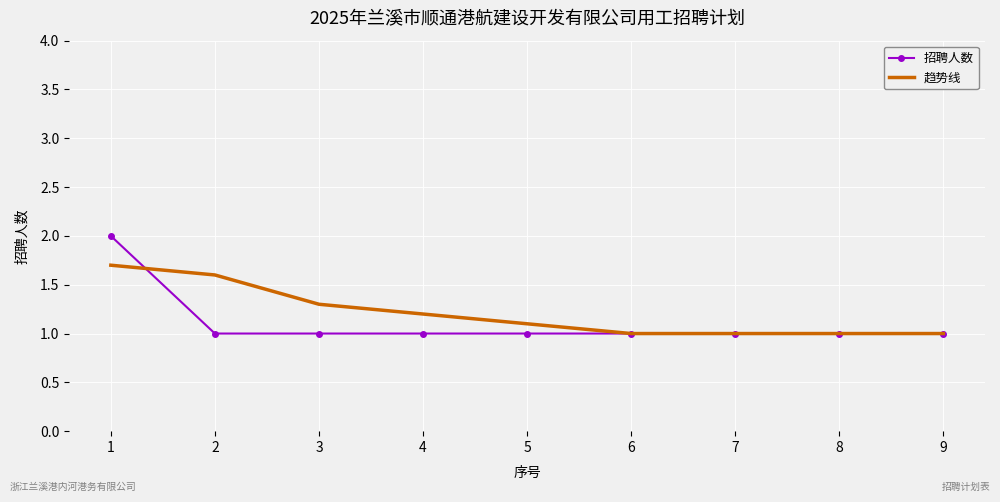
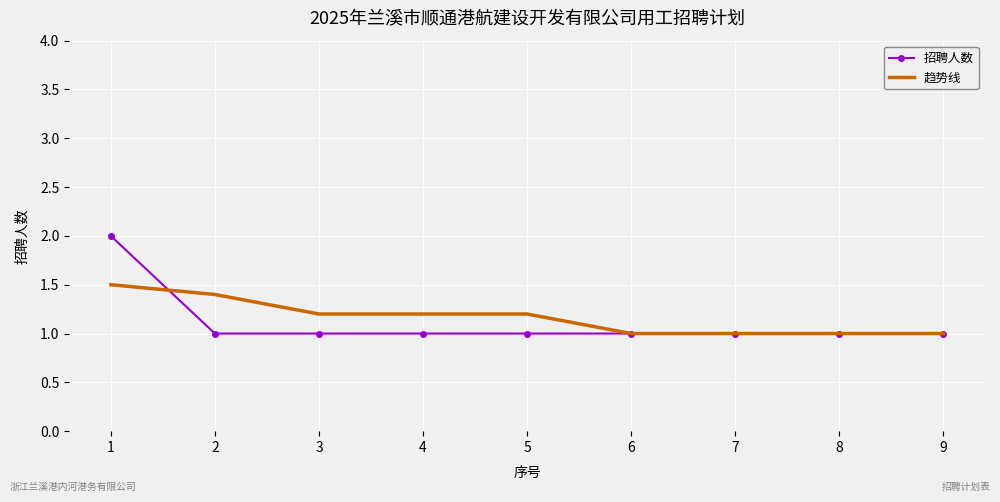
  {
    "招聘人数": {
      "1": 2.0,
      "2": 1.0,
      "3": 1.0,
      "4": 1.0,
      "5": 1.0
    },
    "趋势线": {
-     "1": 1.7,
-     "2": 1.6,
-     "3": 1.3,
+     "1": 1.5,
+     "2": 1.4,
+     "3": 1.2,
      "4": 1.2,
-     "5": 1.1
+     "5": 1.2
    }
  }
